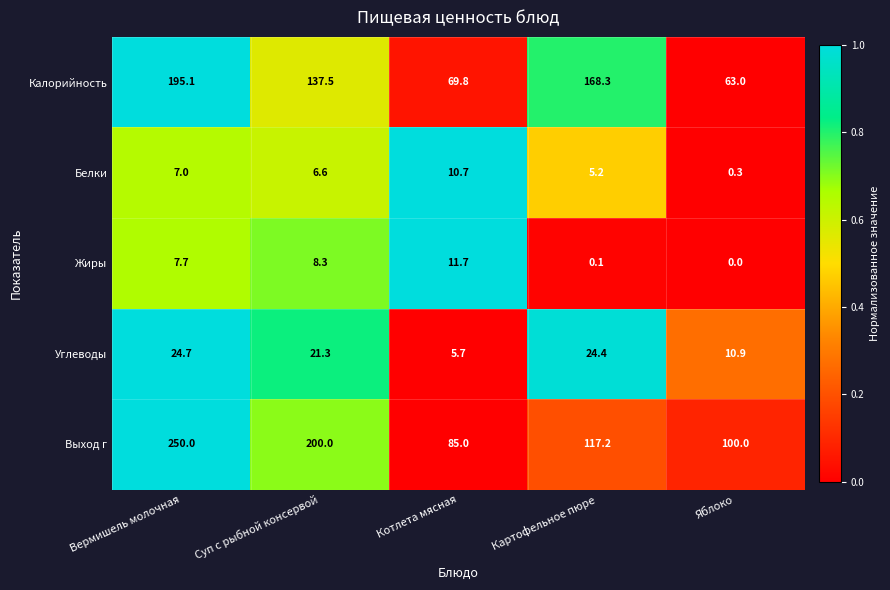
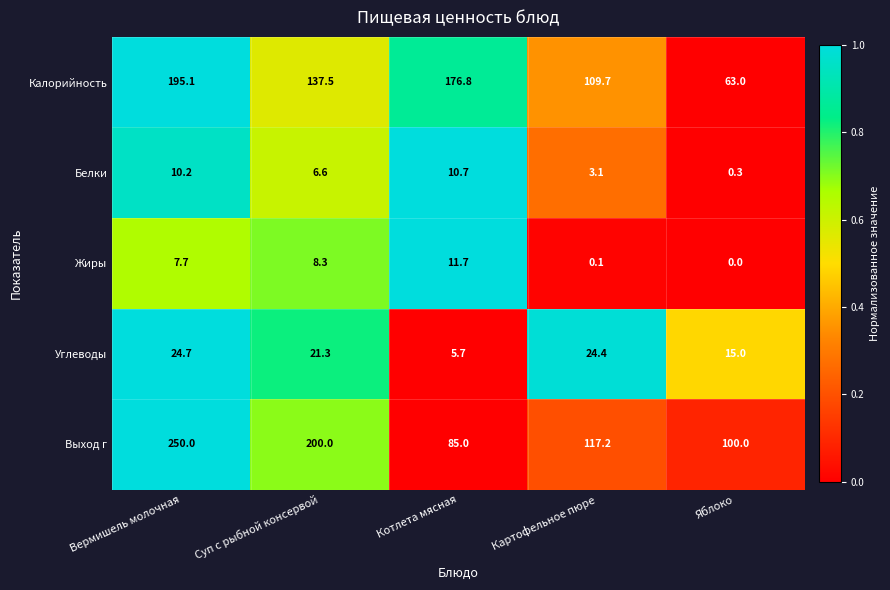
  {
    "Калорийность": {
      "Вермишель молочная": 195.1,
      "Суп с рыбной консервой": 137.5,
-     "Котлета мясная": 69.8,
-     "Картофельное пюре": 168.3,
+     "Котлета мясная": 176.8,
+     "Картофельное пюре": 109.7,
      "Яблоко": 63.0
    },
    "Белки": {
-     "Вермишель молочная": 7.0,
+     "Вермишель молочная": 10.2,
      "Суп с рыбной консервой": 6.6,
      "Котлета мясная": 10.7,
-     "Картофельное пюре": 5.2,
+     "Картофельное пюре": 3.1,
      "Яблоко": 0.3
    },
    "Жиры": {
      "Вермишель молочная": 7.7,
      "Суп с рыбной консервой": 8.3,
      "Котлета мясная": 11.7,
      "Картофельное пюре": 0.1,
      "Яблоко": 0.0
    },
    "Углеводы": {
      "Вермишель молочная": 24.7,
      "Суп с рыбной консервой": 21.3,
      "Котлета мясная": 5.7,
      "Картофельное пюре": 24.4,
-     "Яблоко": 10.9
+     "Яблоко": 15.0
    },
    "Выход г": {
      "Вермишель молочная": 250.0,
      "Суп с рыбной консервой": 200.0,
      "Котлета мясная": 85.0,
      "Картофельное пюре": 117.2,
      "Яблоко": 100.0
    }
  }
